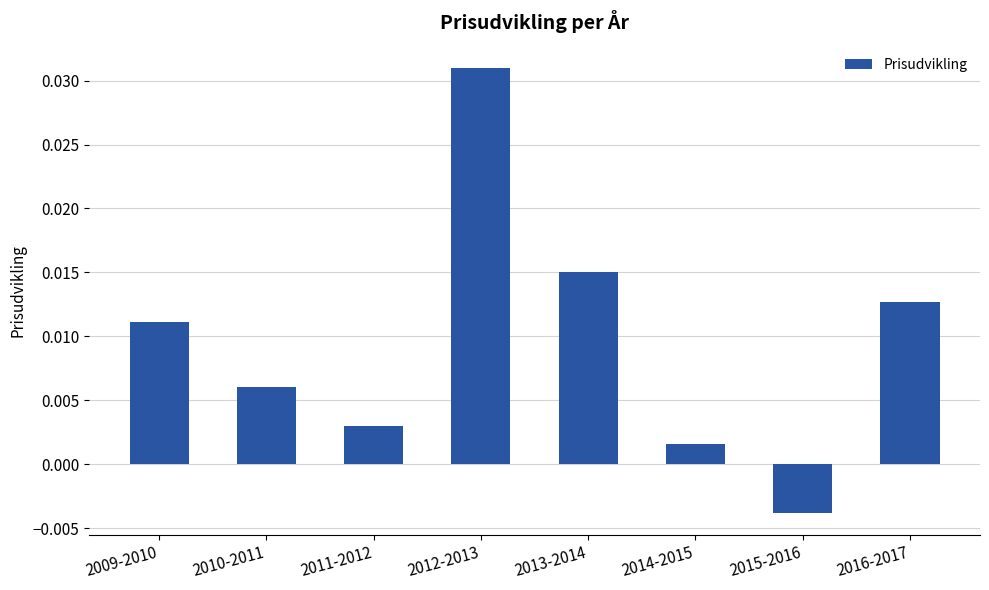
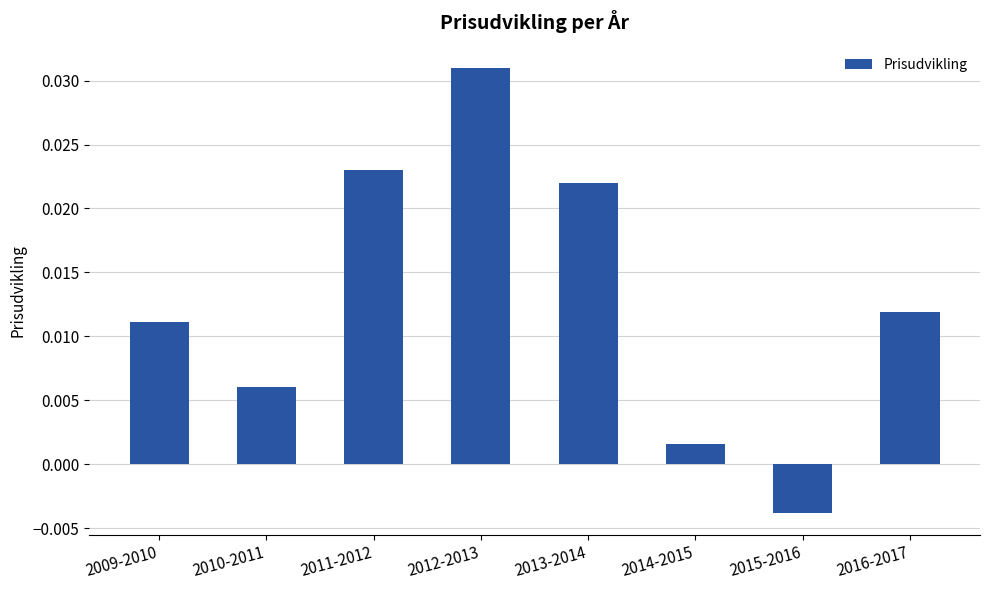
  {
    "2009-2010": 0.0111,
    "2010-2011": 0.0060,
-   "2011-2012": 0.003,
+   "2011-2012": 0.023,
    "2012-2013": 0.0310,
-   "2013-2014": 0.015,
+   "2013-2014": 0.022,
    "2014-2015": 0.0016,
    "2015-2016": -0.0038,
-   "2016-2017": 0.0127
+   "2016-2017": 0.0119
  }
